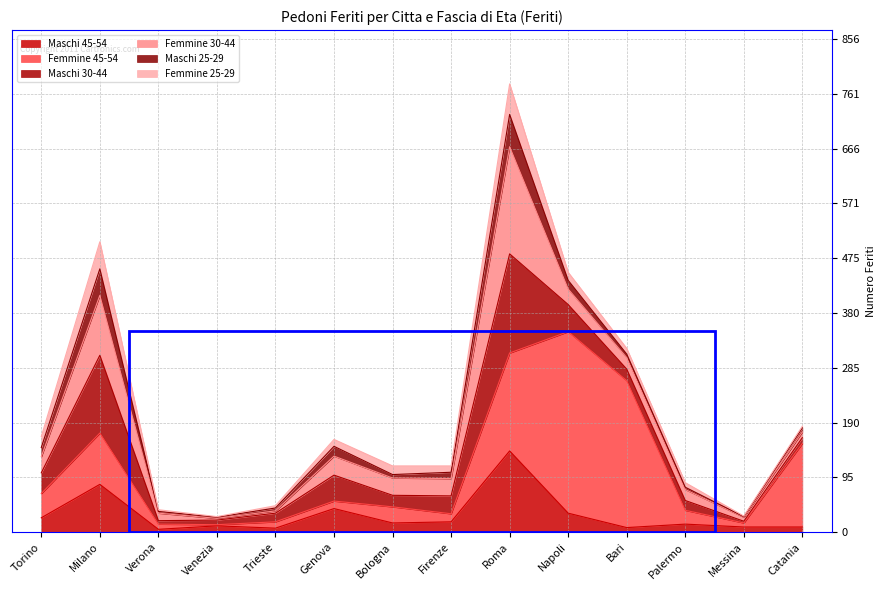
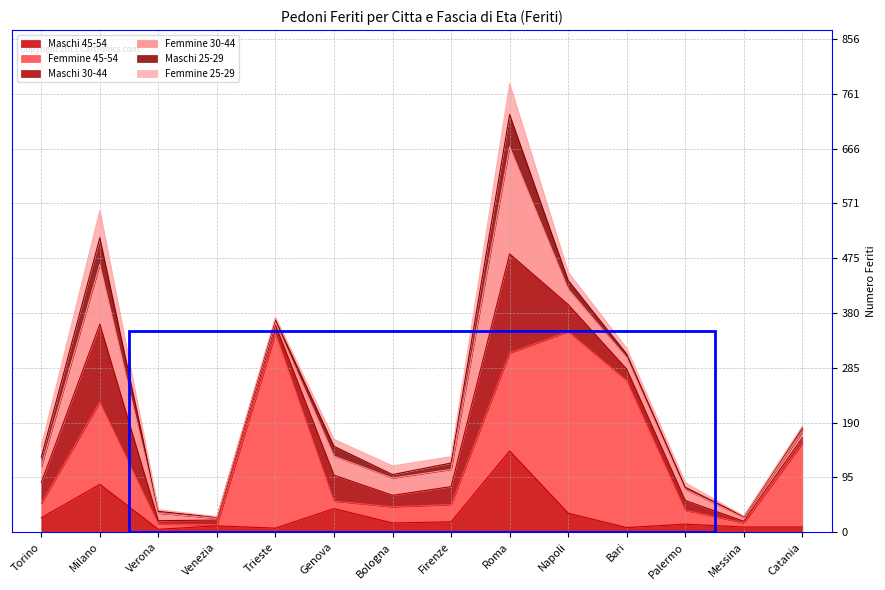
  {
    "Femmine 45-54": {
-     "Torino": 40,
-     "Milano": 90,
+     "Torino": 30,
+     "Milano": 140,
      "Verona": 10,
-     "Trieste": 10,
+     "Trieste": 340,
      "Genova": 10,
      "Bologna": 30,
-     "Firenze": 10,
+     "Firenze": 30,
      "Roma": 170,
      "Napoli": 320,
      "Bari": 260,
      "Palermo": 20,
      "Catania": 150
    }
  }
